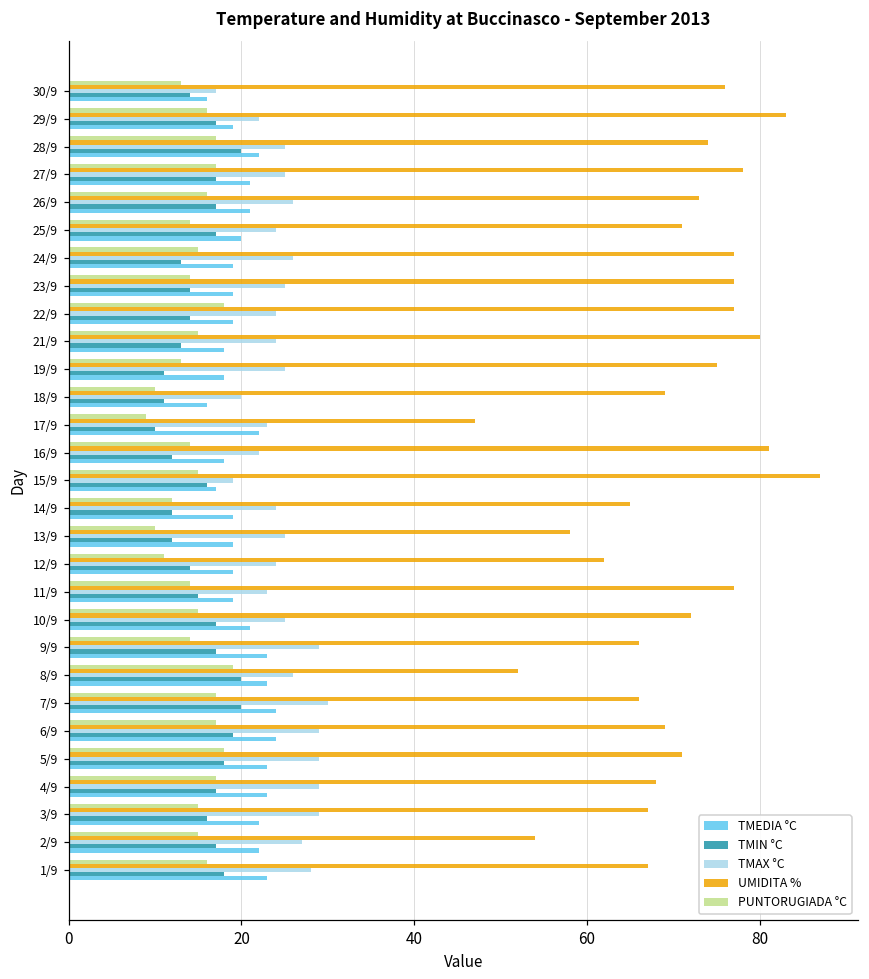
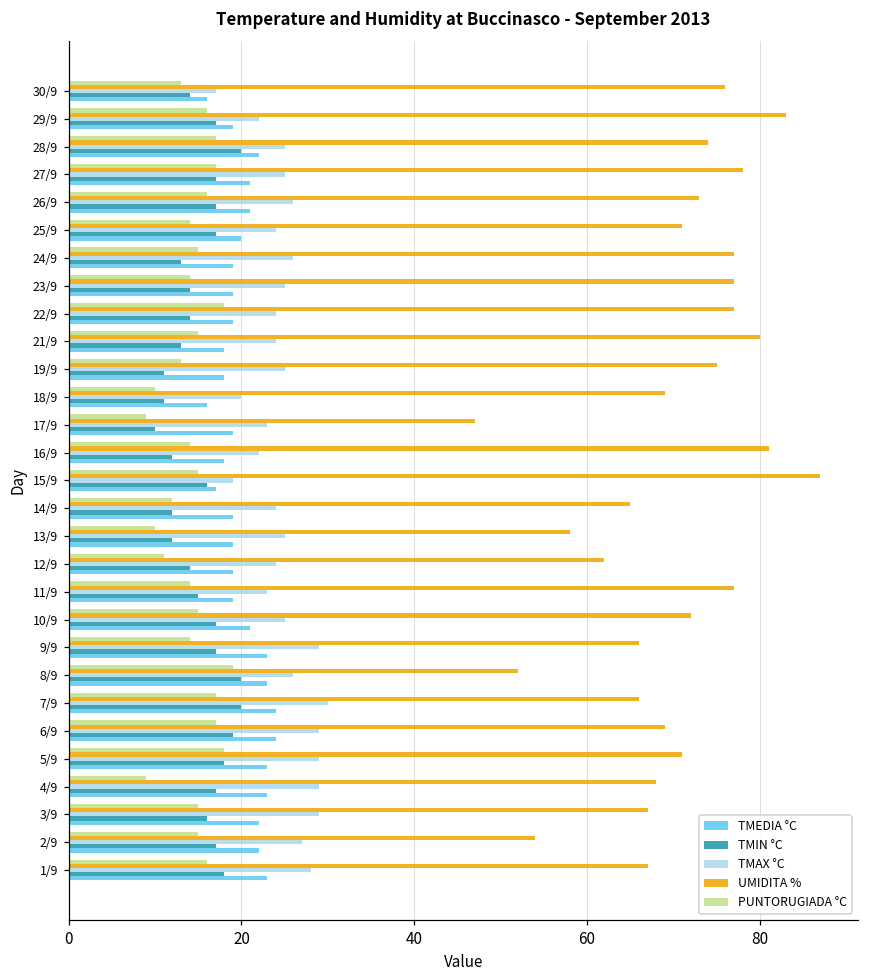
  {
    "TMEDIA °C": {
      "30/9": 16,
      "29/9": 19,
      "28/9": 22,
      "27/9": 21,
      "26/9": 21,
      "25/9": 20,
      "24/9": 19,
      "23/9": 19,
      "22/9": 19,
      "21/9": 18,
      "19/9": 18,
      "18/9": 16,
-     "17/9": 22,
+     "17/9": 19,
      "16/9": 18,
      "15/9": 17,
      "14/9": 19,
      "13/9": 19,
      "12/9": 19,
      "11/9": 19,
      "10/9": 21,
      "9/9": 23,
      "8/9": 23,
      "7/9": 24,
      "6/9": 24,
      "5/9": 23,
      "4/9": 23,
      "3/9": 22,
      "2/9": 22,
      "1/9": 23
    },
    "TMIN °C": {
      "30/9": 14,
      "29/9": 17,
      "28/9": 20,
      "27/9": 17,
      "26/9": 17,
      "25/9": 17,
      "24/9": 13,
      "23/9": 14,
      "22/9": 14,
      "21/9": 13,
      "19/9": 11,
      "18/9": 11,
      "17/9": 10,
      "16/9": 12,
      "15/9": 16,
      "14/9": 12,
      "13/9": 12,
      "12/9": 14,
      "11/9": 15,
      "10/9": 17,
      "9/9": 17,
      "8/9": 20,
      "7/9": 20,
      "6/9": 19,
      "5/9": 18,
      "4/9": 17,
      "3/9": 16,
      "2/9": 17,
      "1/9": 18
    },
    "TMAX °C": {
      "30/9": 17,
      "29/9": 22,
      "28/9": 25,
      "27/9": 25,
      "26/9": 26,
      "25/9": 24,
      "24/9": 26,
      "23/9": 25,
      "22/9": 24,
      "21/9": 24,
      "19/9": 25,
      "18/9": 20,
      "17/9": 23,
      "16/9": 22,
      "15/9": 19,
      "14/9": 24,
      "13/9": 25,
      "12/9": 24,
      "11/9": 23,
      "10/9": 25,
      "9/9": 29,
      "8/9": 26,
      "7/9": 30,
      "6/9": 29,
      "5/9": 29,
      "4/9": 29,
      "3/9": 29,
      "2/9": 27,
      "1/9": 28
    },
    "UMIDITA %": {
      "30/9": 76,
      "29/9": 83,
      "28/9": 74,
      "27/9": 78,
      "26/9": 73,
      "25/9": 71,
      "24/9": 77,
      "23/9": 77,
      "22/9": 77,
      "21/9": 80,
      "19/9": 75,
      "18/9": 69,
      "17/9": 47,
      "16/9": 81,
      "15/9": 87,
      "14/9": 65,
      "13/9": 58,
      "12/9": 62,
      "11/9": 77,
      "10/9": 72,
      "9/9": 66,
      "8/9": 52,
      "7/9": 66,
      "6/9": 69,
      "5/9": 71,
      "4/9": 68,
      "3/9": 67,
      "2/9": 54,
      "1/9": 67
    },
    "PUNTORUGIADA °C": {
      "30/9": 13,
      "29/9": 16,
      "28/9": 17,
      "27/9": 17,
      "26/9": 16,
      "25/9": 14,
      "24/9": 15,
      "23/9": 14,
      "22/9": 18,
      "21/9": 15,
      "19/9": 13,
      "18/9": 10,
      "17/9": 9,
      "16/9": 14,
      "15/9": 15,
      "14/9": 12,
      "13/9": 10,
      "12/9": 11,
      "11/9": 14,
      "10/9": 15,
      "9/9": 14,
      "8/9": 19,
      "7/9": 17,
      "6/9": 17,
      "5/9": 18,
-     "4/9": 17,
+     "4/9": 9,
      "3/9": 15,
      "2/9": 15,
      "1/9": 16
    }
  }
